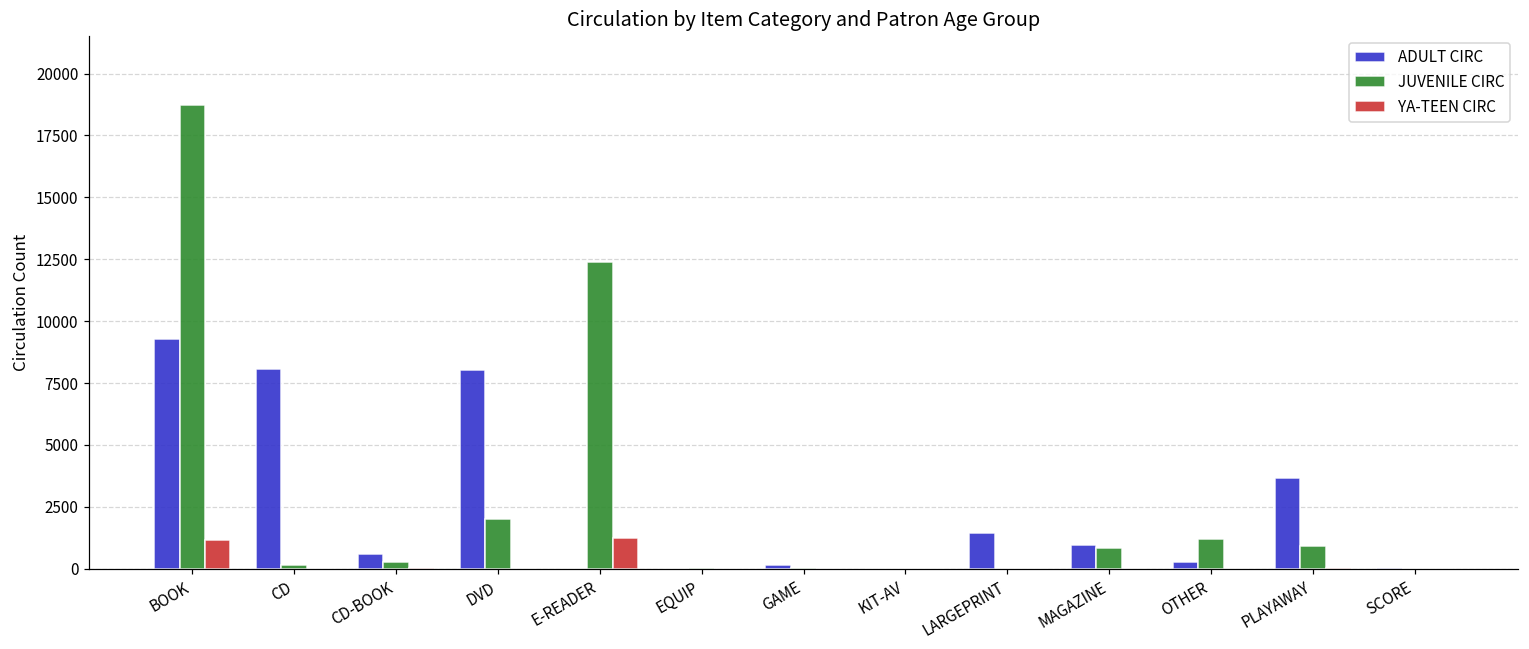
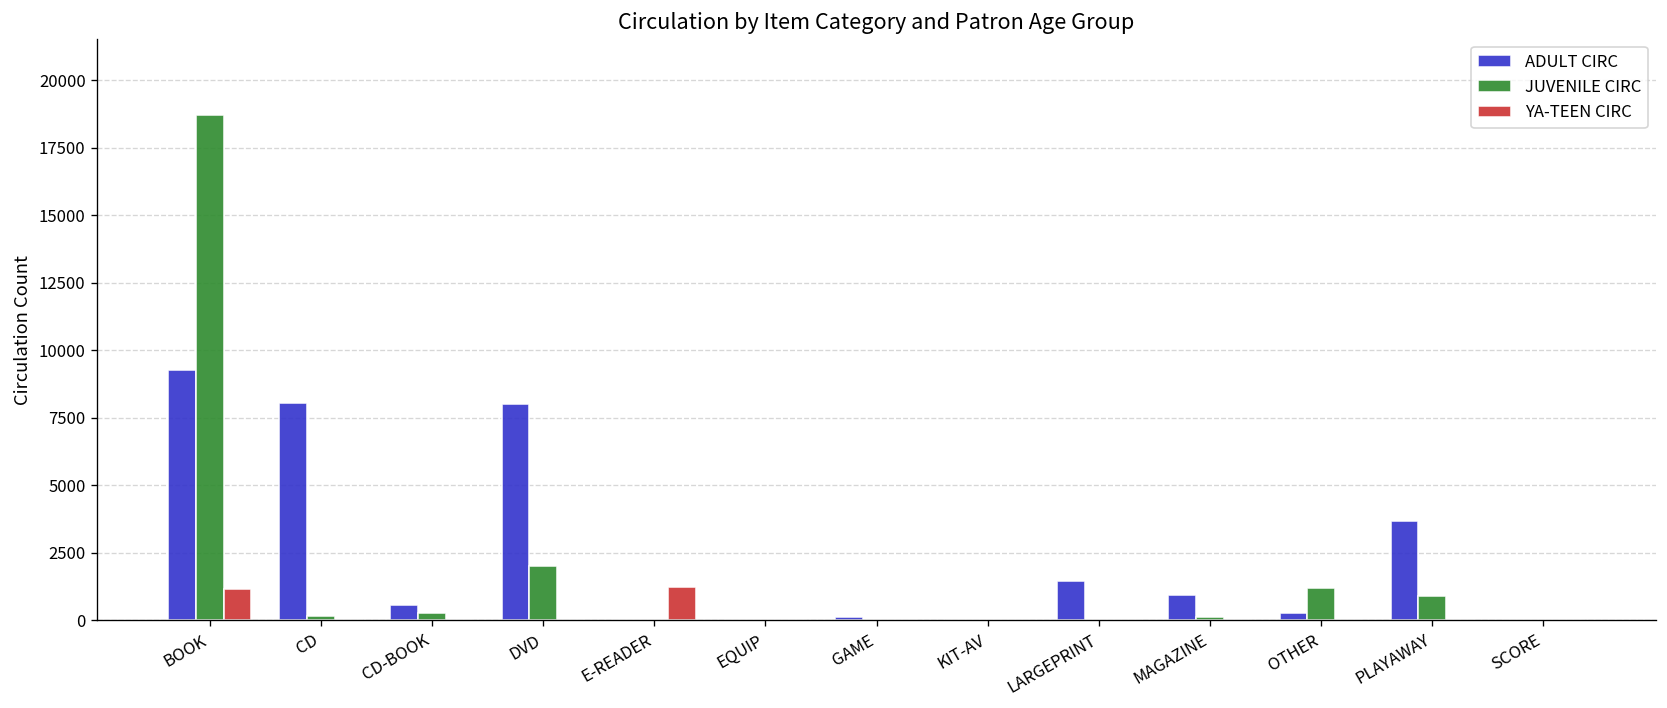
  {
    "ADULT CIRC": {
      "BOOK": 9300,
      "CD": 8100,
      "CD-BOOK": 600,
      "DVD": 8000,
      "E-READER": 0,
      "EQUIP": 0,
      "GAME": 100,
      "LARGEPRINT": 1500,
      "MAGAZINE": 900,
      "OTHER": 300,
      "PLAYAWAY": 3700
    },
    "JUVENILE CIRC": {
      "BOOK": 18700,
      "CD": 100,
      "CD-BOOK": 300,
      "DVD": 2000,
-     "E-READER": 12400,
-     "MAGAZINE": 800,
+     "E-READER": 0,
+     "MAGAZINE": 100,
      "OTHER": 1200,
      "PLAYAWAY": 900
    },
    "YA-TEEN CIRC": {
      "BOOK": 1200,
      "CD": 0,
      "E-READER": 1200,
      "EQUIP": 0,
      "GAME": 0,
      "KIT-AV": 0,
      "LARGEPRINT": 0,
      "OTHER": 0,
      "SCORE": 0
    }
  }
